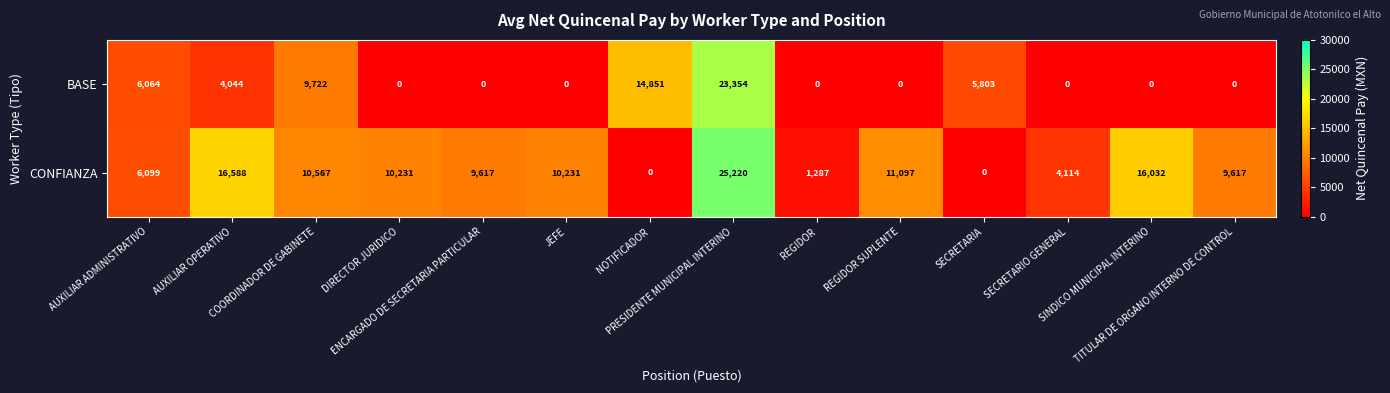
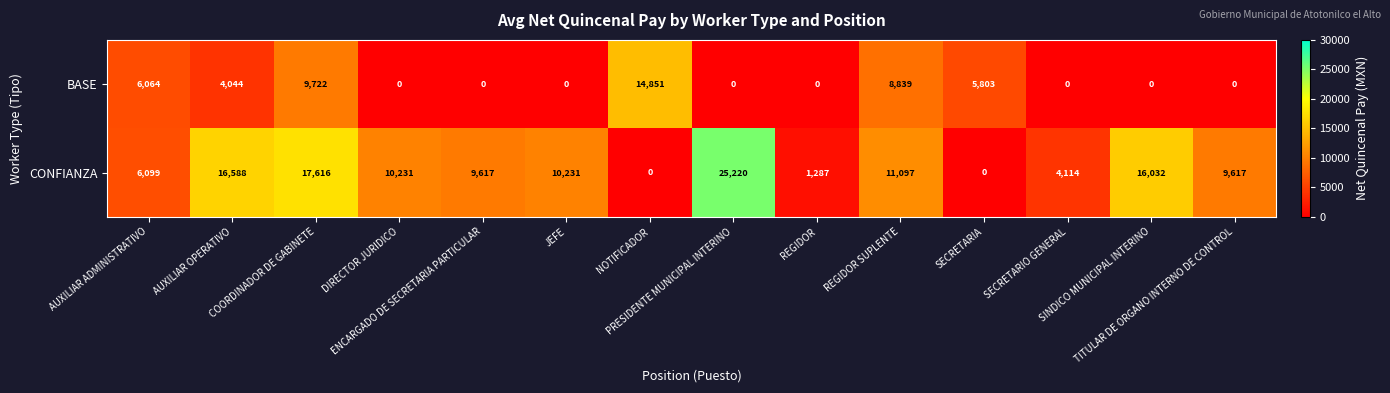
  {
    "BASE": {
      "AUXILIAR ADMINISTRATIVO": "6,064",
      "AUXILIAR OPERATIVO": "4,044",
      "COORDINADOR DE GABINETE": "9,722",
      "DIRECTOR JURIDICO": "0",
      "ENCARGADO DE SECRETARIA PARTICULAR": "0",
      "JEFE": "0",
      "NOTIFICADOR": "14,851",
-     "PRESIDENTE MUNICIPAL INTERINO": "23,354",
+     "PRESIDENTE MUNICIPAL INTERINO": "0",
      "REGIDOR": "0",
-     "REGIDOR SUPLENTE": "0",
+     "REGIDOR SUPLENTE": "8,839",
      "SECRETARIA": "5,803",
      "SECRETARIO GENERAL": "0",
      "SINDICO MUNICIPAL INTERINO": "0",
      "TITULAR DE ORGANO INTERNO DE CONTROL": "0"
    },
    "CONFIANZA": {
      "AUXILIAR ADMINISTRATIVO": "6,099",
      "AUXILIAR OPERATIVO": "16,588",
-     "COORDINADOR DE GABINETE": "10,567",
+     "COORDINADOR DE GABINETE": "17,616",
      "DIRECTOR JURIDICO": "10,231",
      "ENCARGADO DE SECRETARIA PARTICULAR": "9,617",
      "JEFE": "10,231",
      "NOTIFICADOR": "0",
      "PRESIDENTE MUNICIPAL INTERINO": "25,220",
      "REGIDOR": "1,287",
      "REGIDOR SUPLENTE": "11,097",
      "SECRETARIA": "0",
      "SECRETARIO GENERAL": "4,114",
      "SINDICO MUNICIPAL INTERINO": "16,032",
      "TITULAR DE ORGANO INTERNO DE CONTROL": "9,617"
    }
  }
